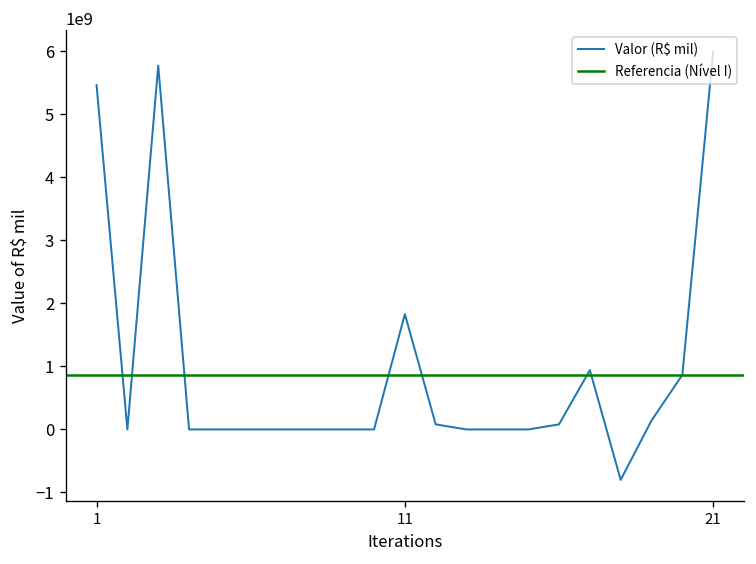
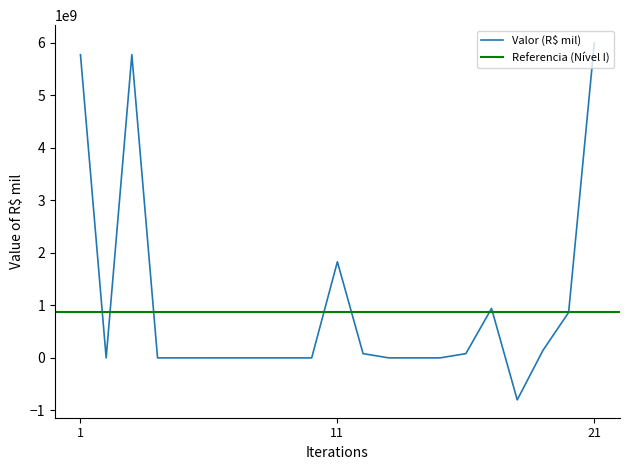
  {
-   "1": 5500000000,
+   "1": 5800000000,
    "11": 1800000000
  }
